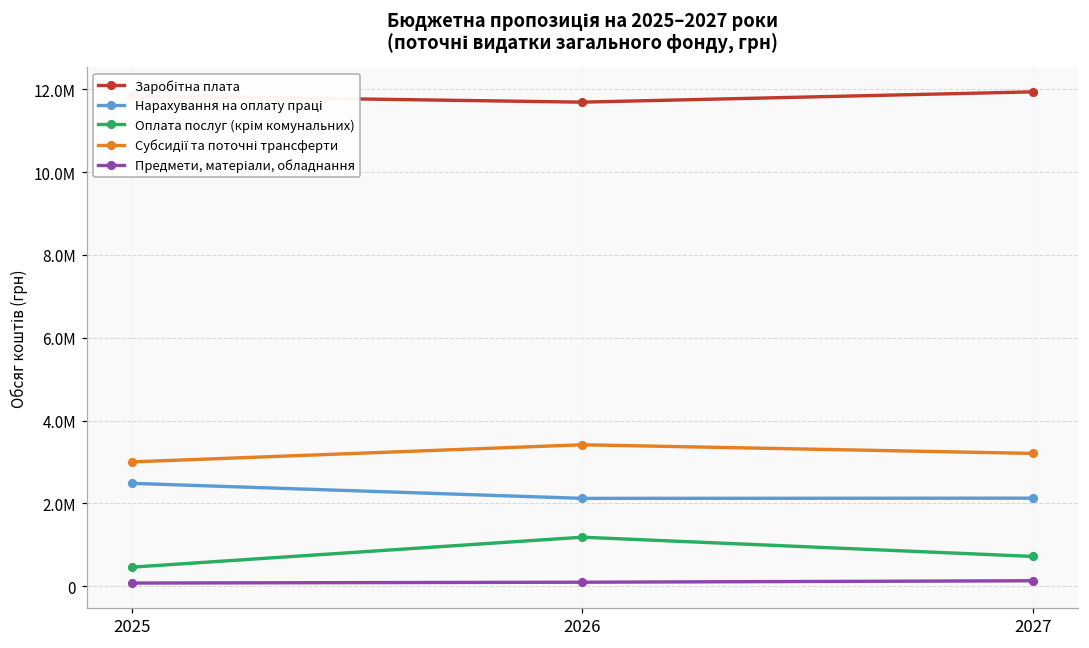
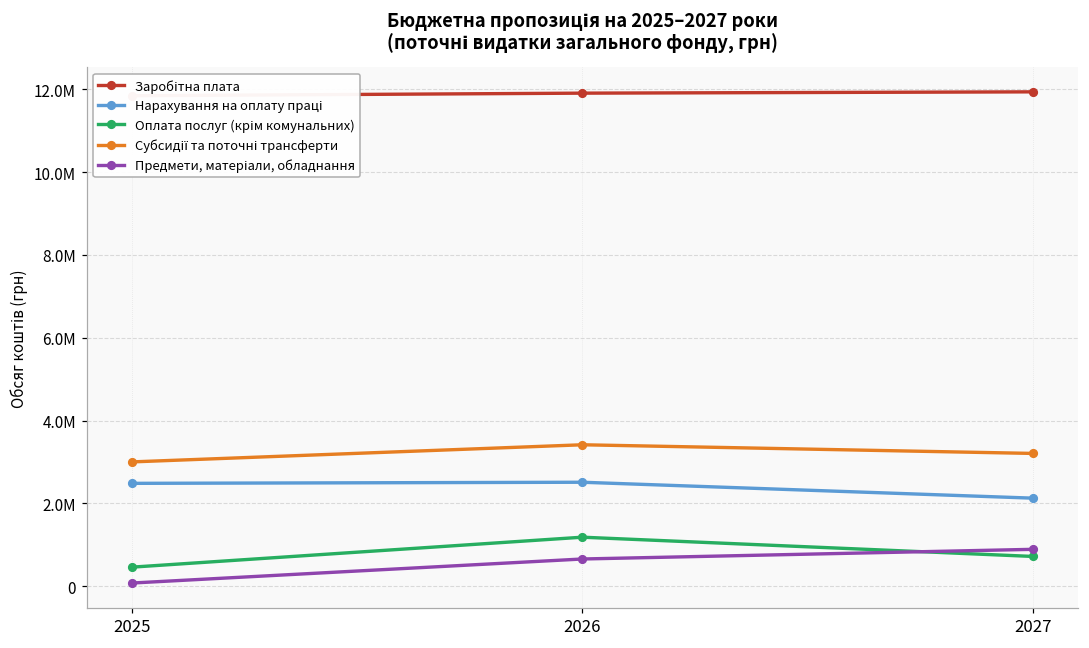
  {
    "Заробітна плата": {
-     "2026": 11700000,
+     "2026": 11900000,
      "2027": 11900000
    },
    "Нарахування на оплату праці": {
      "2025": 2500000,
-     "2026": 2100000,
+     "2026": 2500000,
      "2027": 2100000
    },
    "Оплата послуг (крім комунальних)": {
      "2025": 500000,
      "2026": 1200000,
      "2027": 700000
    },
    "Субсидії та поточні трансферти": {
      "2025": 3000000,
      "2026": 3400000,
      "2027": 3200000
    },
    "Предмети, матеріали, обладнання": {
      "2025": 100000,
-     "2026": 100000,
-     "2027": 100000
+     "2026": 700000,
+     "2027": 900000
    }
  }
